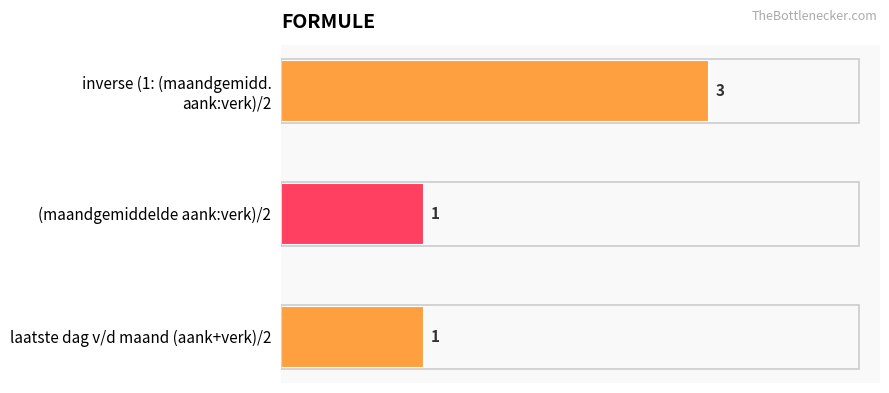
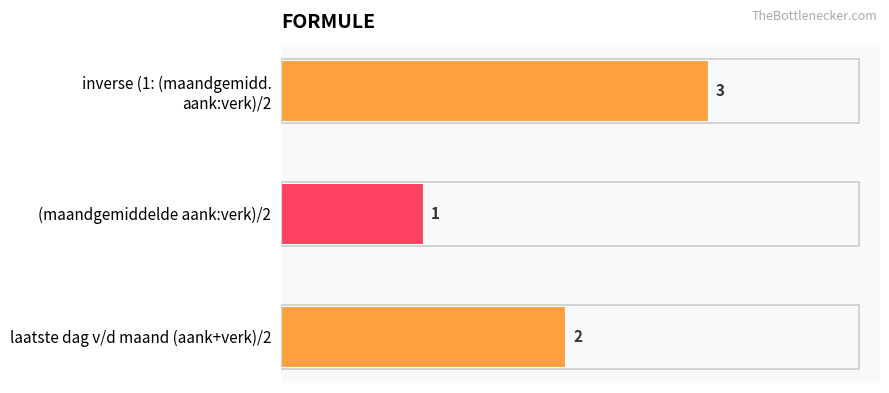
  {
    "inverse (1: (maandgemidd. aank:verk)/2": 3,
    "(maandgemiddelde aank:verk)/2": 1,
-   "laatste dag v/d maand (aank+verk)/2": 1
+   "laatste dag v/d maand (aank+verk)/2": 2
  }
